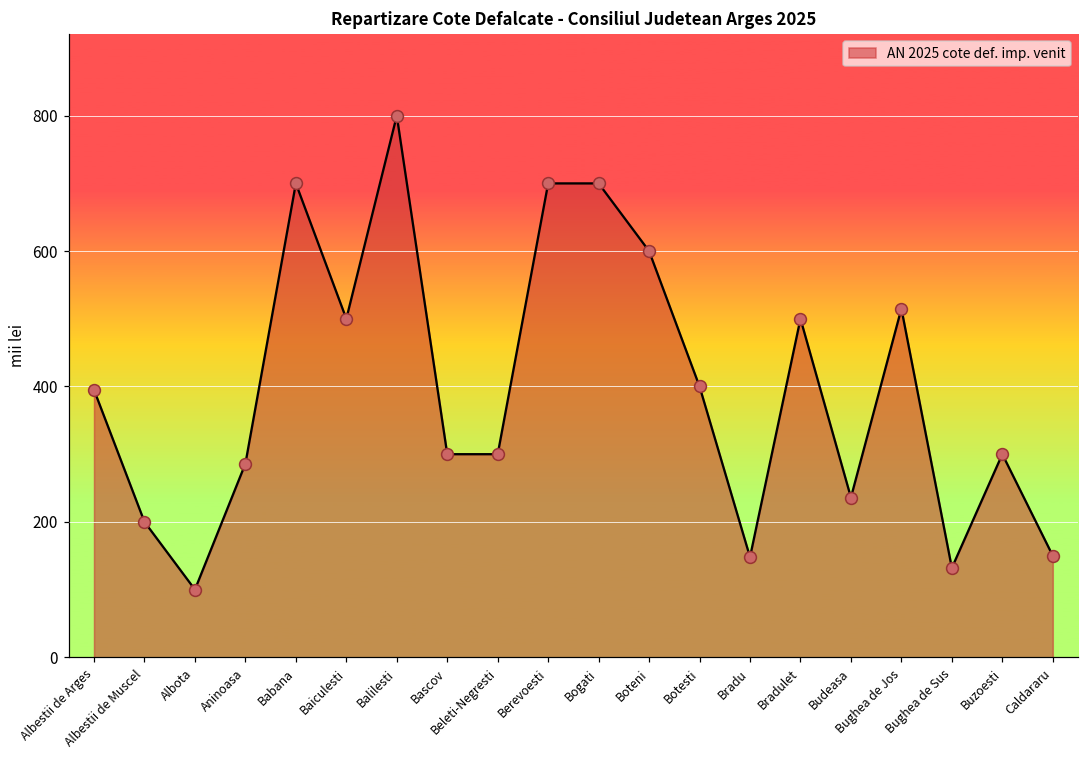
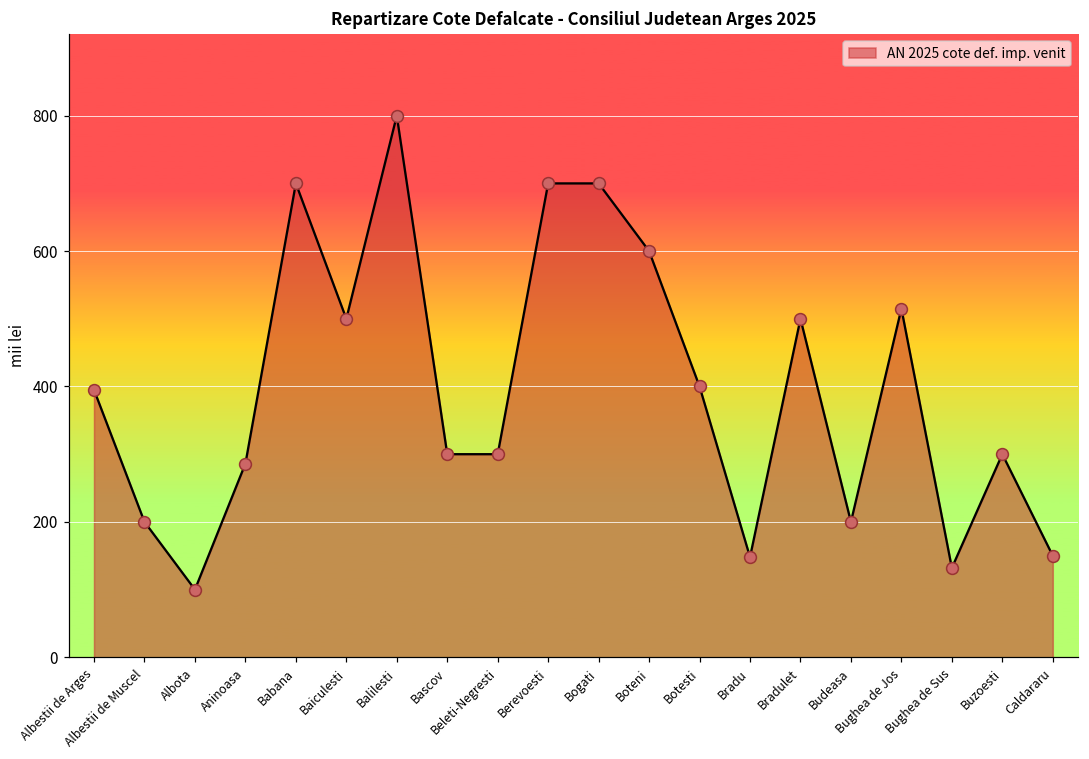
  {
    "Albestii de Arges": 400,
    "Albestii de Muscel": 200,
    "Albota": 100,
    "Aninoasa": 290,
    "Babana": 700,
    "Baiculesti": 500,
    "Balilesti": 800,
    "Bascov": 300,
    "Beleti-Negresti": 300,
    "Berevoesti": 700,
    "Bogati": 700,
    "Boteni": 600,
    "Botesti": 400,
    "Bradu": 150,
    "Bradulet": 500,
-   "Budeasa": 240,
+   "Budeasa": 200,
    "Bughea de Jos": 520,
    "Bughea de Sus": 130,
    "Buzoesti": 300,
    "Caldararu": 150
  }
